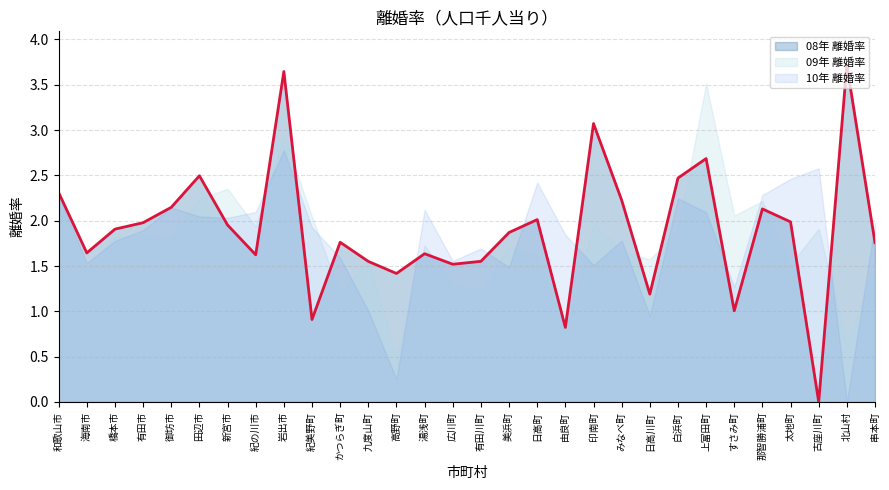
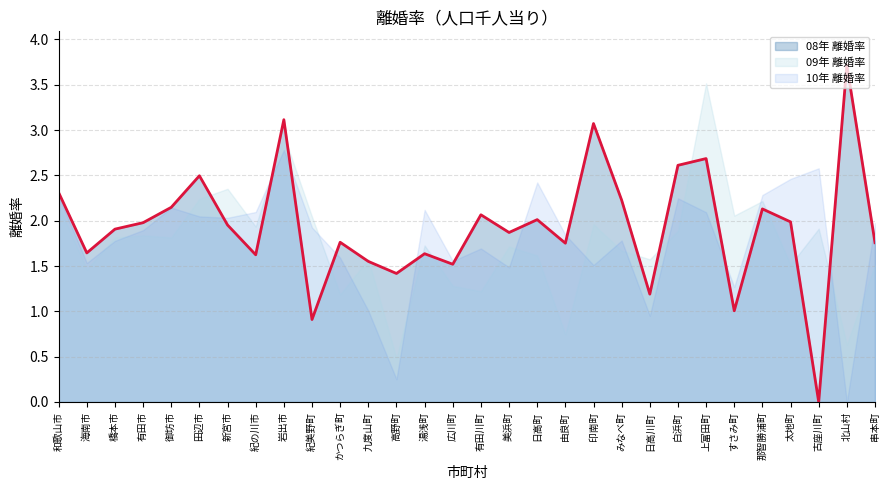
  {
    "08年 離婚率": {
      "和歌山市": 2.3,
      "海南市": 1.6,
      "橋本市": 1.9,
      "有田市": 2.0,
      "田辺市": 2.5,
      "新宮市": 2.0,
      "紀の川市": 1.6,
-     "岩出市": 3.6,
+     "岩出市": 3.1,
      "紀美野町": 0.9,
      "かつらぎ町": 1.8,
      "高野町": 1.4,
      "湯浅町": 1.6,
      "広川町": 1.5,
-     "有田川町": 1.6,
+     "有田川町": 2.1,
      "美浜町": 1.9,
      "日高町": 2.0,
-     "由良町": 0.8,
+     "由良町": 1.8,
      "印南町": 3.1,
      "みなべ町": 2.2,
      "日高川町": 1.2,
-     "白浜町": 2.5,
+     "白浜町": 2.6,
      "上富田町": 2.7,
      "すさみ町": 1.0,
      "那智勝浦町": 2.1,
      "太地町": 2.0,
      "古座川町": 0.0,
      "串本町": 1.8
    }
  }
